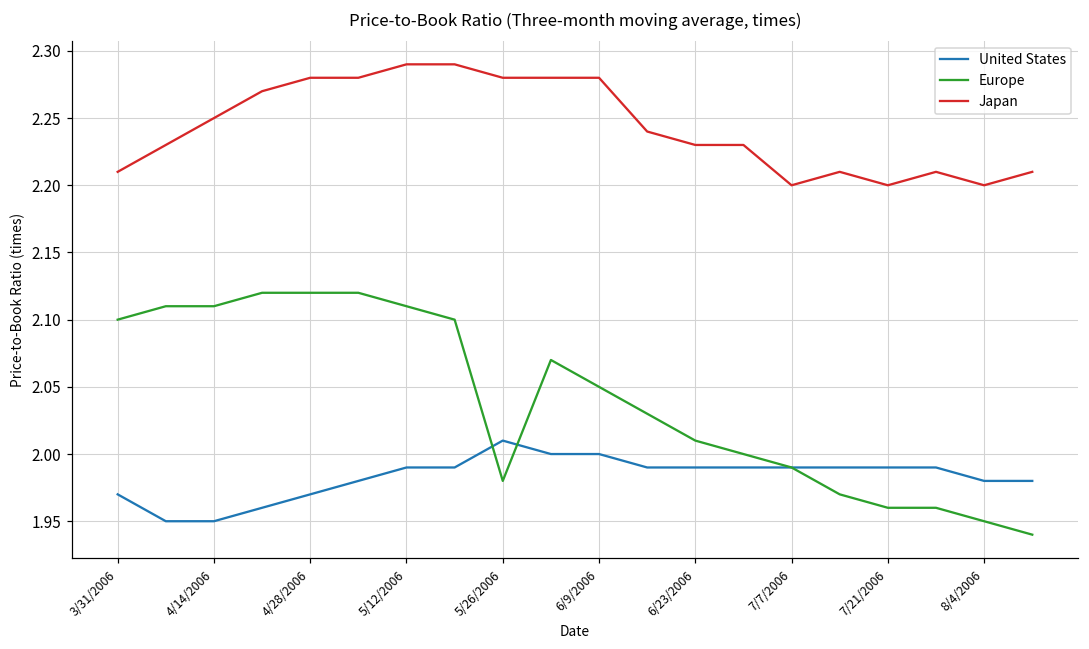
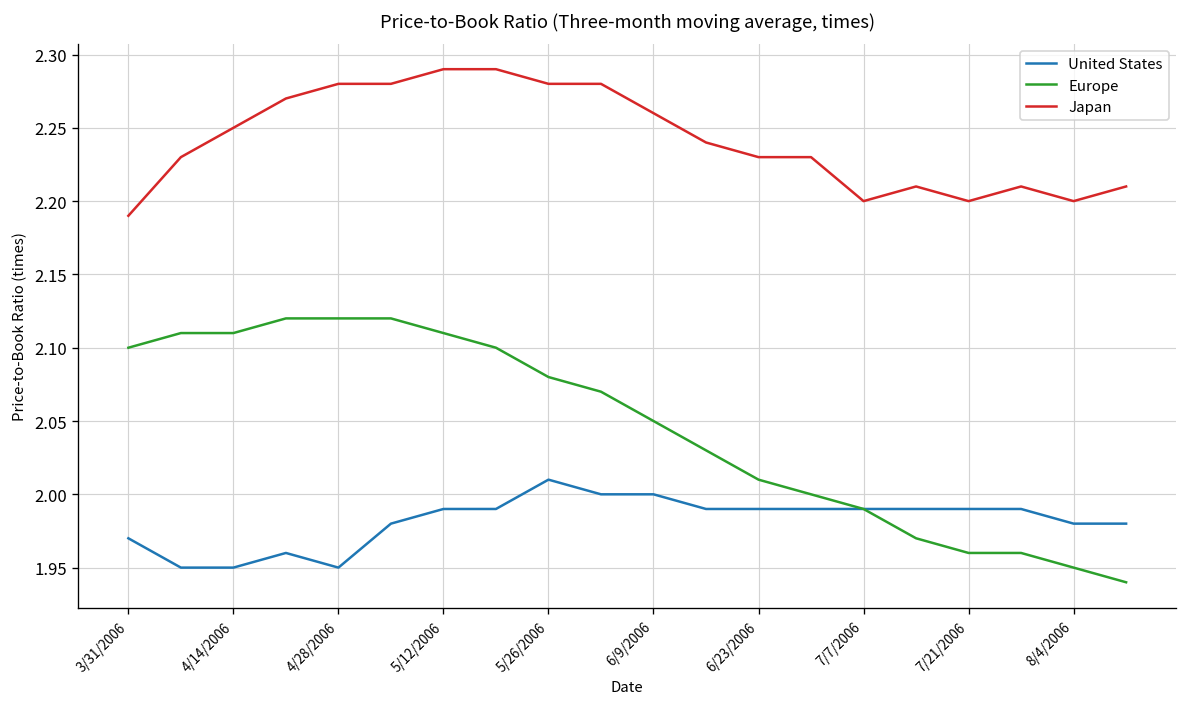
  {
    "United States": {
      "3/31/2006": 1.97,
      "4/14/2006": 1.95,
-     "4/28/2006": 1.97,
+     "4/28/2006": 1.95,
      "5/12/2006": 1.99,
      "5/26/2006": 2.01,
      "6/9/2006": 2.00,
      "6/23/2006": 1.99,
      "7/21/2006": 1.99,
      "8/4/2006": 1.98
    },
    "Europe": {
      "3/31/2006": 2.10,
      "4/14/2006": 2.11,
      "4/28/2006": 2.12,
      "5/12/2006": 2.11,
-     "5/26/2006": 1.98,
+     "5/26/2006": 2.08,
      "6/9/2006": 2.05,
      "6/23/2006": 2.01,
      "7/21/2006": 1.96,
      "8/4/2006": 1.95
    },
    "Japan": {
-     "3/31/2006": 2.21,
+     "3/31/2006": 2.19,
      "4/14/2006": 2.25,
      "4/28/2006": 2.28,
      "5/12/2006": 2.29,
      "5/26/2006": 2.28,
-     "6/9/2006": 2.28,
+     "6/9/2006": 2.26,
      "6/23/2006": 2.23,
      "7/7/2006": 2.20,
      "7/21/2006": 2.20,
      "8/4/2006": 2.20
    }
  }
